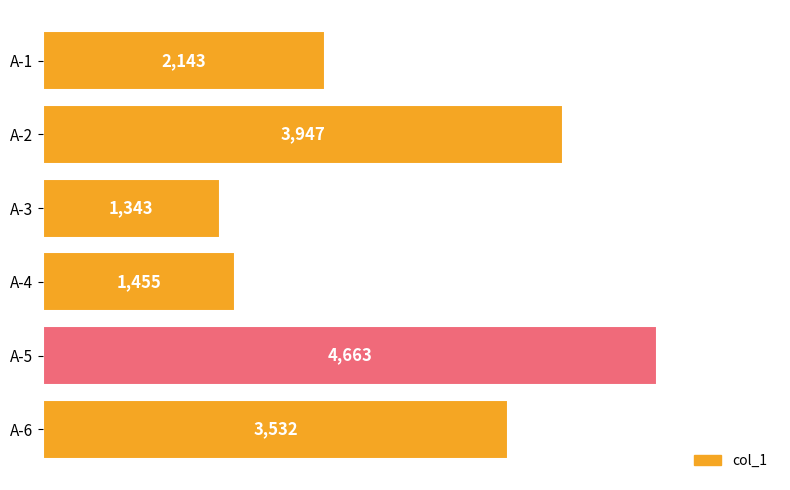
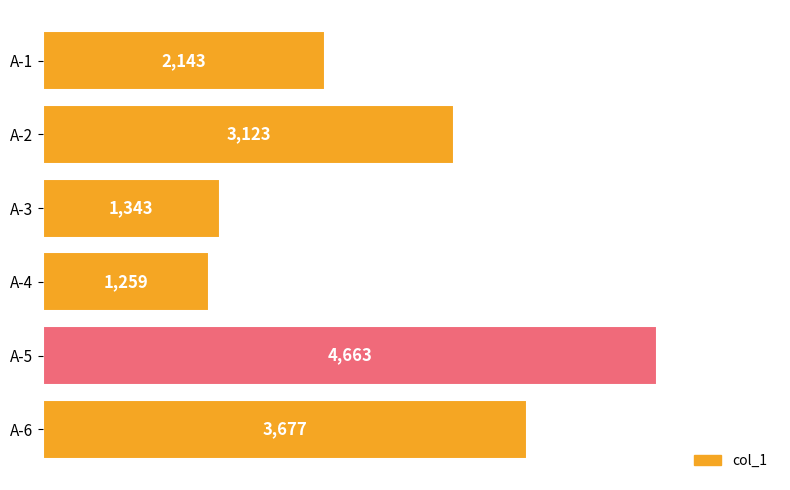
  {
    "A-1": "2,143",
-   "A-2": "3,947",
+   "A-2": "3,123",
    "A-3": "1,343",
-   "A-4": "1,455",
+   "A-4": "1,259",
    "A-5": "4,663",
-   "A-6": "3,532"
+   "A-6": "3,677"
  }
